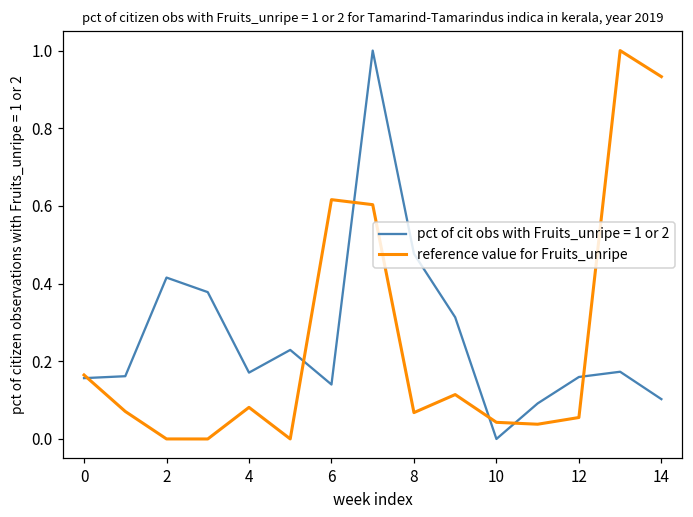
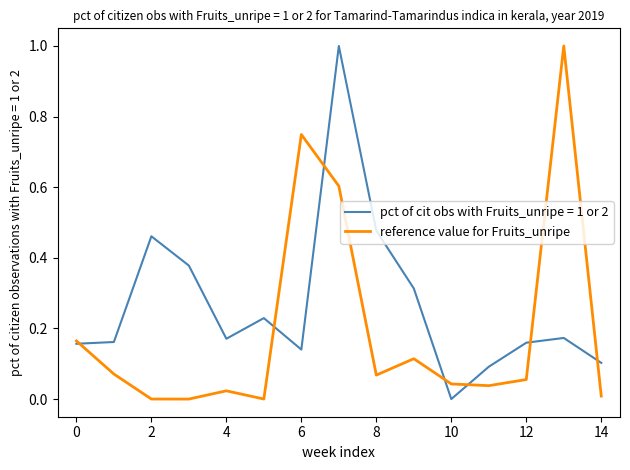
  {
    "pct of cit obs with Fruits_unripe = 1 or 2": {
      "0": 0.16,
-     "2": 0.42,
+     "2": 0.46,
      "4": 0.17,
      "6": 0.14,
      "10": 0.00,
      "12": 0.16,
      "14": 0.10
    },
    "reference value for Fruits_unripe": {
      "0": 0.16,
      "2": 0.00,
-     "4": 0.08,
-     "6": 0.62,
+     "4": 0.02,
+     "6": 0.75,
      "8": 0.07,
      "10": 0.04,
      "12": 0.06,
-     "14": 0.93
+     "14": 0.01
    }
  }
